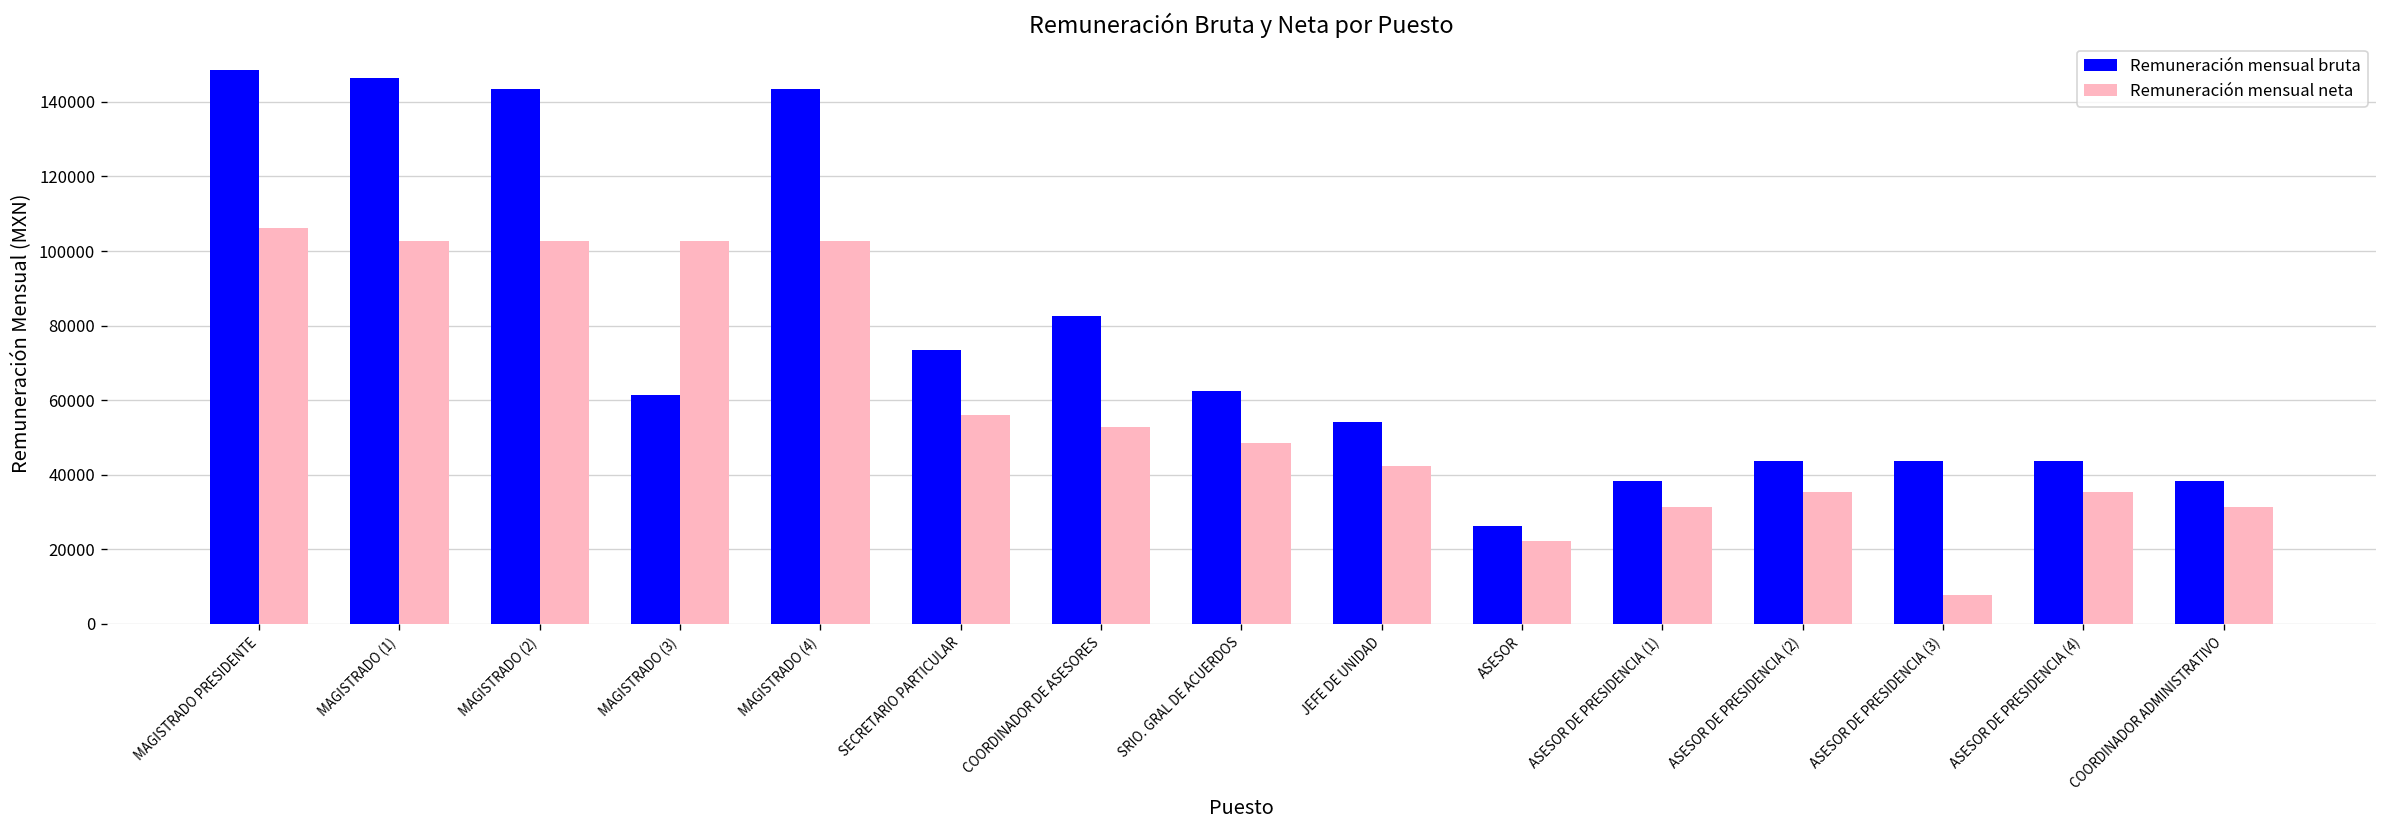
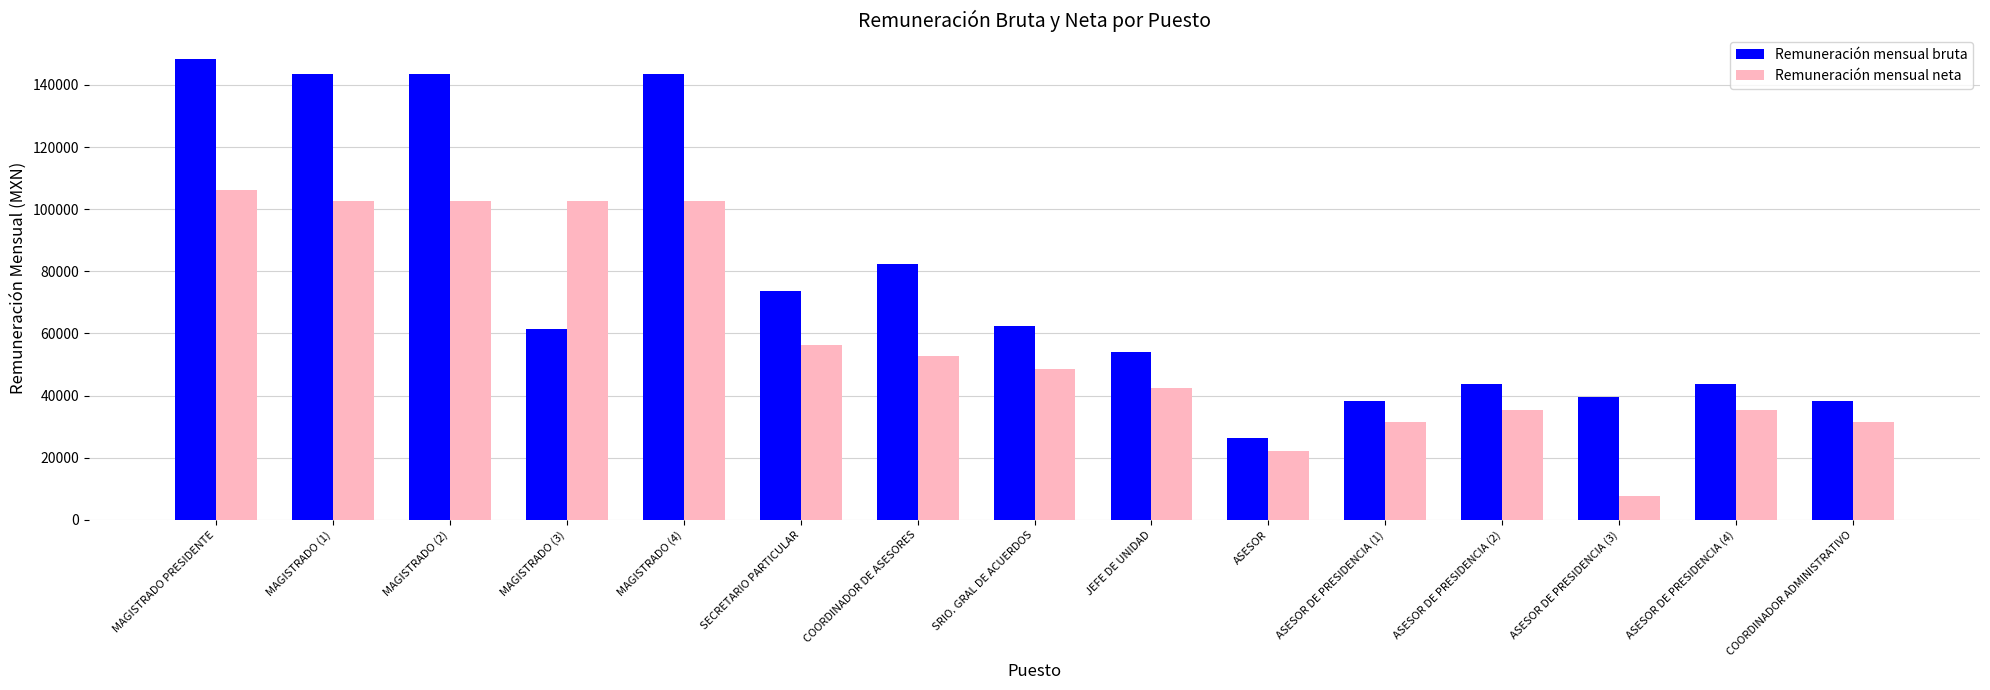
  {
    "Remuneración mensual bruta": {
      "MAGISTRADO PRESIDENTE": 148000,
-     "MAGISTRADO (1)": 146000,
+     "MAGISTRADO (1)": 143000,
      "MAGISTRADO (2)": 143000,
      "MAGISTRADO (3)": 61000,
      "MAGISTRADO (4)": 143000,
      "SECRETARIO PARTICULAR": 74000,
      "COORDINADOR DE ASESORES": 82000,
      "SRIO. GRAL DE ACUERDOS": 63000,
      "JEFE DE UNIDAD": 54000,
      "ASESOR": 26000,
      "ASESOR DE PRESIDENCIA (1)": 38000,
      "ASESOR DE PRESIDENCIA (2)": 44000,
-     "ASESOR DE PRESIDENCIA (3)": 44000,
+     "ASESOR DE PRESIDENCIA (3)": 40000,
      "ASESOR DE PRESIDENCIA (4)": 44000,
      "COORDINADOR ADMINISTRATIVO": 38000
    },
    "Remuneración mensual neta": {
      "MAGISTRADO PRESIDENTE": 106000,
      "MAGISTRADO (1)": 103000,
      "MAGISTRADO (2)": 103000,
      "MAGISTRADO (3)": 103000,
      "MAGISTRADO (4)": 103000,
      "SECRETARIO PARTICULAR": 56000,
      "COORDINADOR DE ASESORES": 53000,
      "SRIO. GRAL DE ACUERDOS": 48000,
      "JEFE DE UNIDAD": 42000,
      "ASESOR": 22000,
      "ASESOR DE PRESIDENCIA (1)": 31000,
      "ASESOR DE PRESIDENCIA (2)": 35000,
      "ASESOR DE PRESIDENCIA (3)": 8000,
      "ASESOR DE PRESIDENCIA (4)": 35000,
      "COORDINADOR ADMINISTRATIVO": 31000
    }
  }
